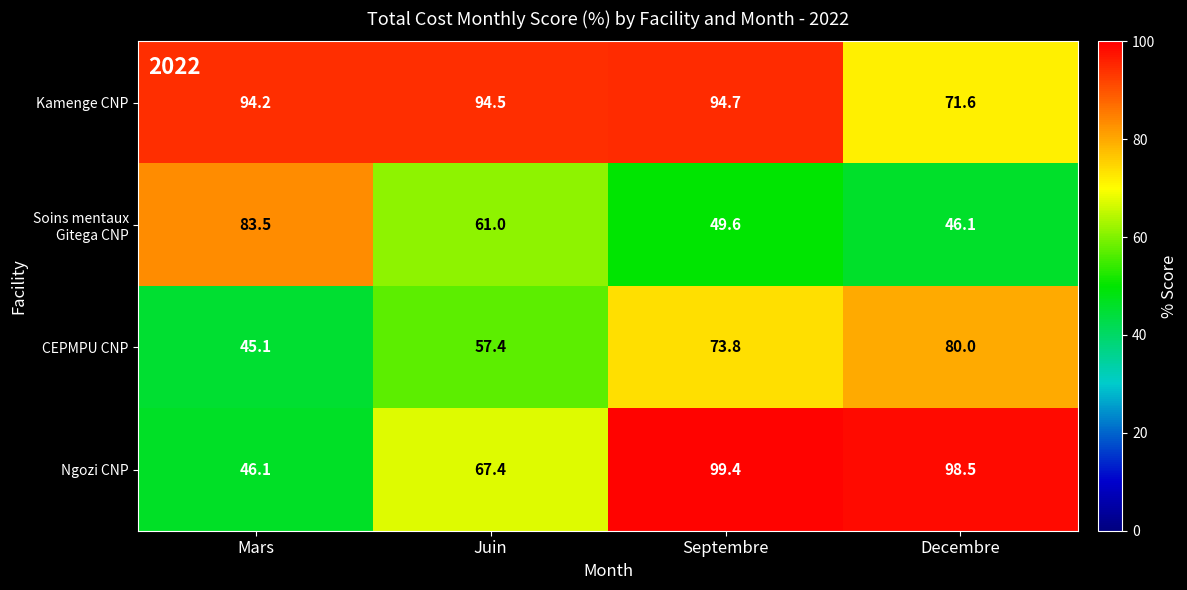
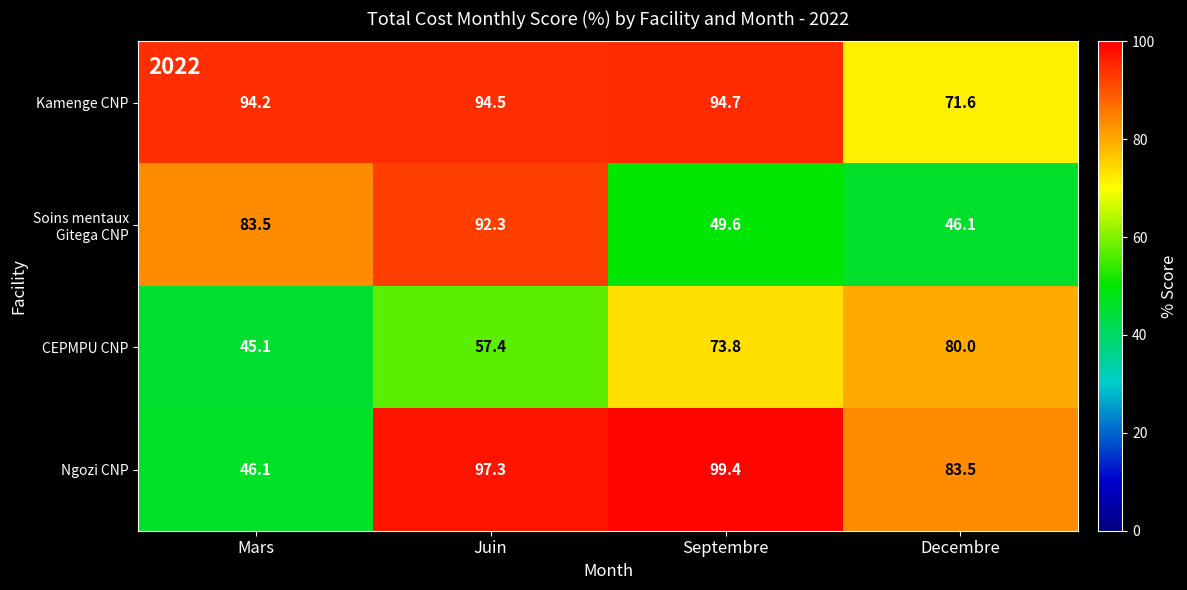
  {
    "Kamenge CNP": {
      "Juin": 94.5,
      "Septembre": 94.7,
      "Decembre": 71.6
    },
    "Soins mentaux Gitega CNP": {
      "Mars": 83.5,
-     "Juin": 61.0,
+     "Juin": 92.3,
      "Septembre": 49.6,
      "Decembre": 46.1
    },
    "CEPMPU CNP": {
      "Mars": 45.1,
      "Juin": 57.4,
      "Septembre": 73.8,
      "Decembre": 80.0
    },
    "Ngozi CNP": {
      "Mars": 46.1,
-     "Juin": 67.4,
+     "Juin": 97.3,
      "Septembre": 99.4,
-     "Decembre": 98.5
+     "Decembre": 83.5
    }
  }
